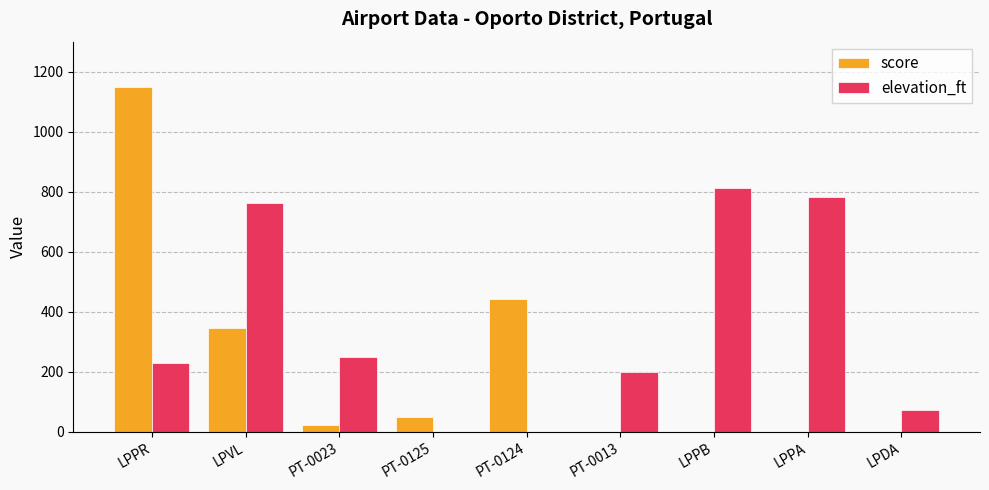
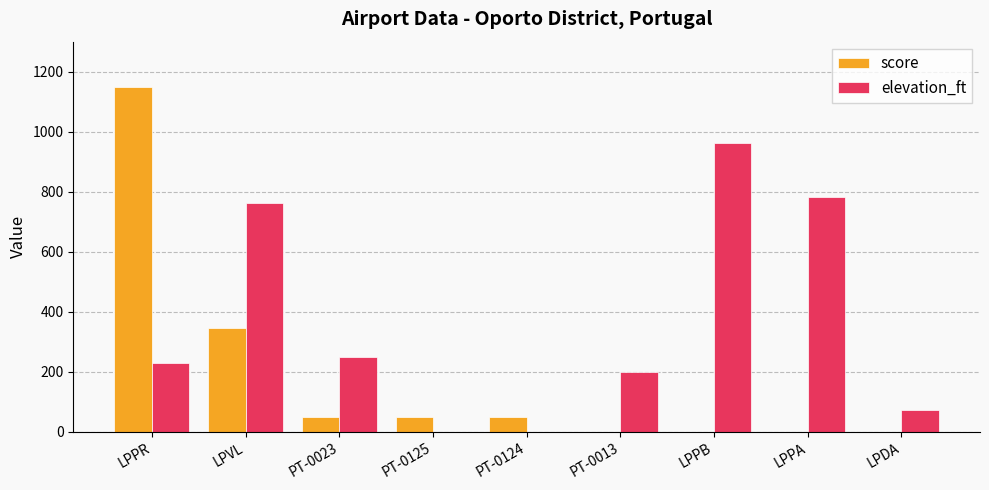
  {
    "score": {
      "LPPR": 1150,
      "LPVL": 350,
-     "PT-0023": 20,
+     "PT-0023": 50,
      "PT-0125": 50,
-     "PT-0124": 440,
+     "PT-0124": 50,
      "PT-0013": 0,
      "LPPB": 0,
      "LPPA": 0,
      "LPDA": 0
    },
    "elevation_ft": {
      "LPPR": 230,
      "LPVL": 760,
      "PT-0023": 250,
      "PT-0125": 0,
      "PT-0124": 0,
      "PT-0013": 200,
-     "LPPB": 810,
+     "LPPB": 960,
      "LPPA": 780,
      "LPDA": 70
    }
  }
